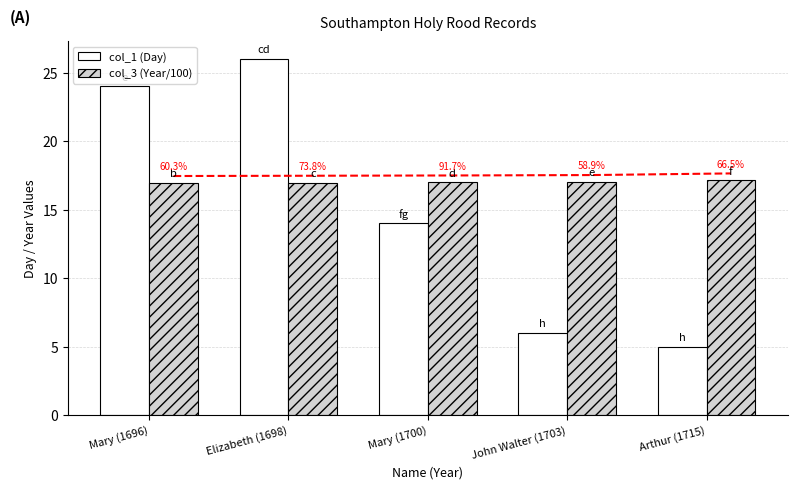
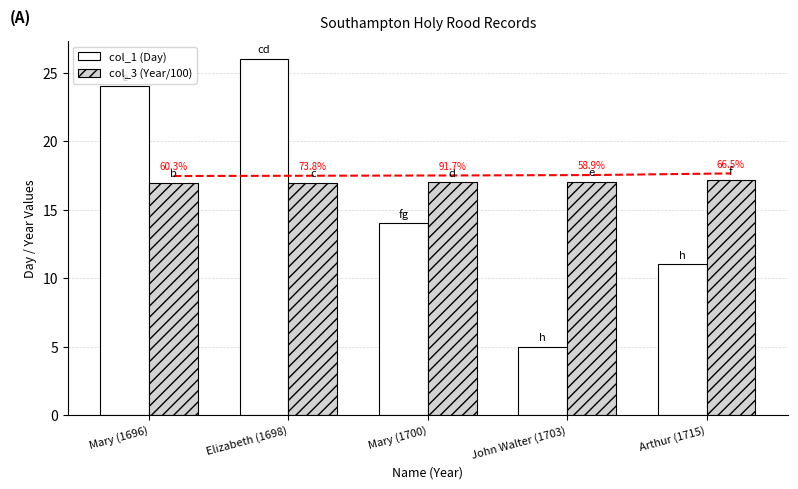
  {
    "col_1 (Day)": {
      "Mary (1696)": 24,
      "Elizabeth (1698)": 26,
      "Mary (1700)": 14,
-     "John Walter (1703)": 6,
-     "Arthur (1715)": 5
+     "John Walter (1703)": 5,
+     "Arthur (1715)": 11
    },
    "col_3 (Year/100)": {
      "Mary (1696)": 17,
      "Elizabeth (1698)": 17,
      "Mary (1700)": 17,
      "John Walter (1703)": 17,
      "Arthur (1715)": 17
    }
  }
